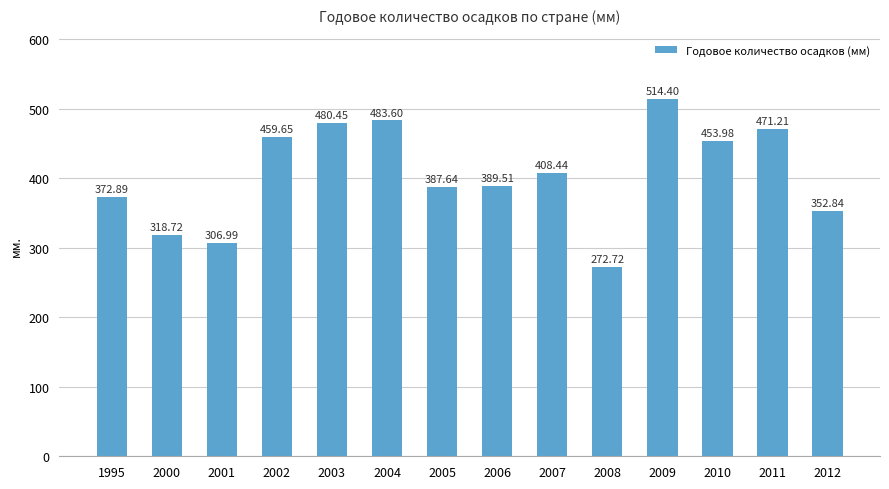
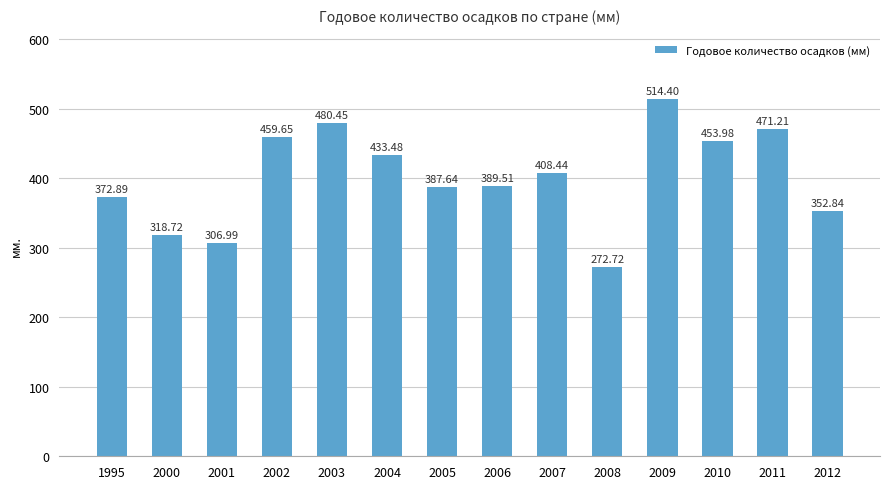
  {
    "1995": 372.89,
    "2000": 318.72,
    "2001": 306.99,
    "2002": 459.65,
    "2003": 480.45,
-   "2004": 483.60,
+   "2004": 433.48,
    "2005": 387.64,
    "2006": 389.51,
    "2007": 408.44,
    "2008": 272.72,
    "2009": 514.40,
    "2010": 453.98,
    "2011": 471.21,
    "2012": 352.84
  }
